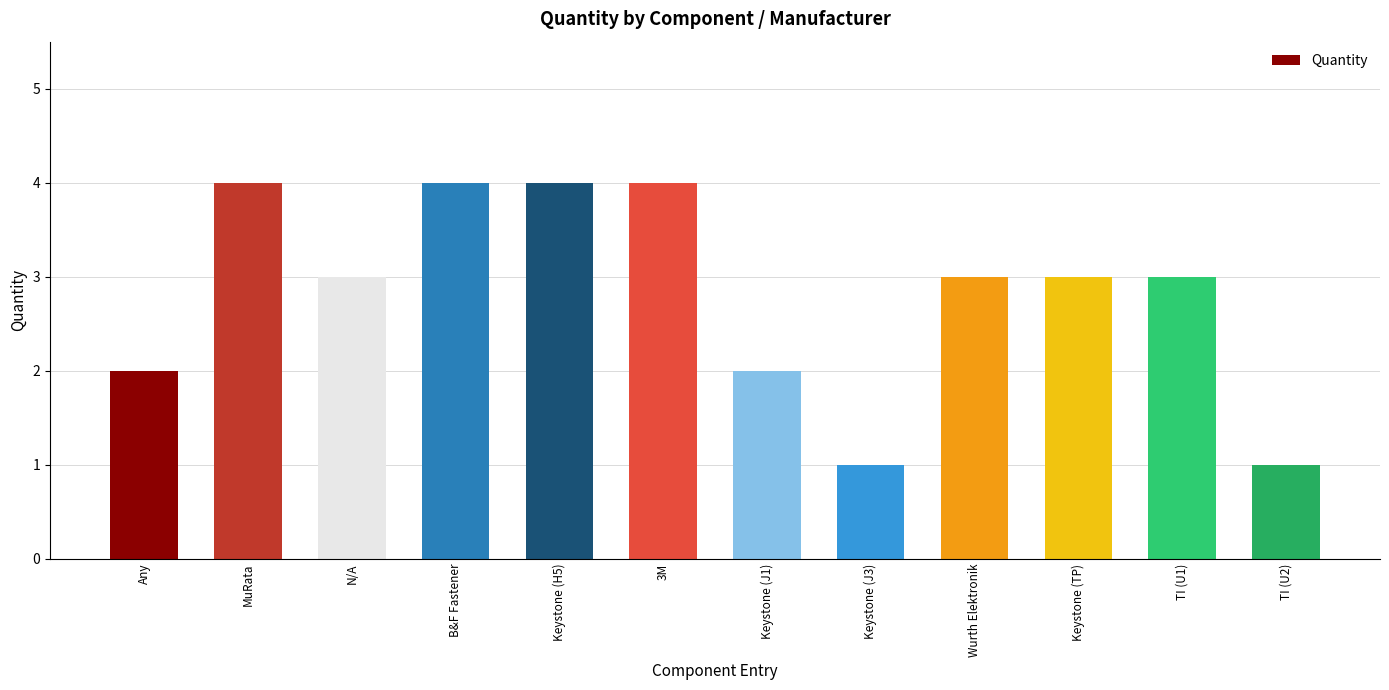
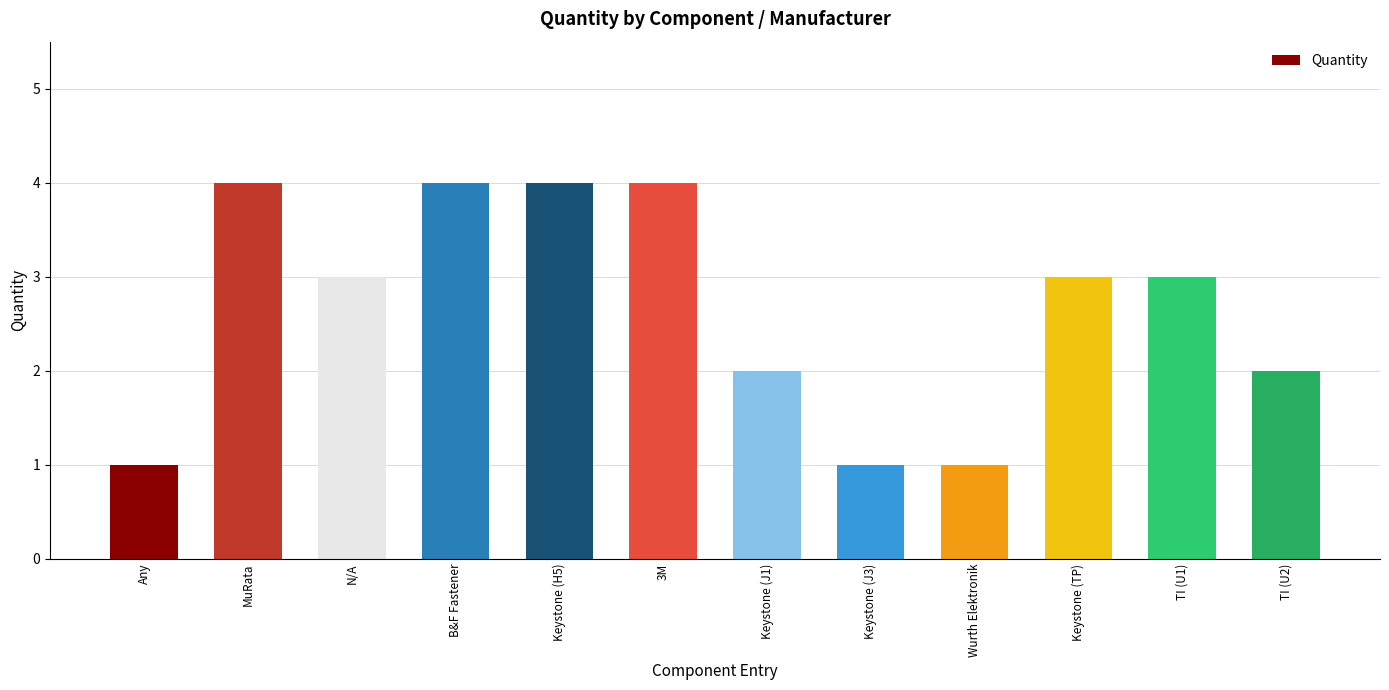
  {
-   "Any": 2,
+   "Any": 1,
    "MuRata": 4,
    "N/A": 3,
    "B&F Fastener": 4,
    "Keystone (H5)": 4,
    "3M": 4,
    "Keystone (J1)": 2,
    "Keystone (J3)": 1,
-   "Wurth Elektronik": 3,
+   "Wurth Elektronik": 1,
    "Keystone (TP)": 3,
    "TI (U1)": 3,
-   "TI (U2)": 1
+   "TI (U2)": 2
  }
